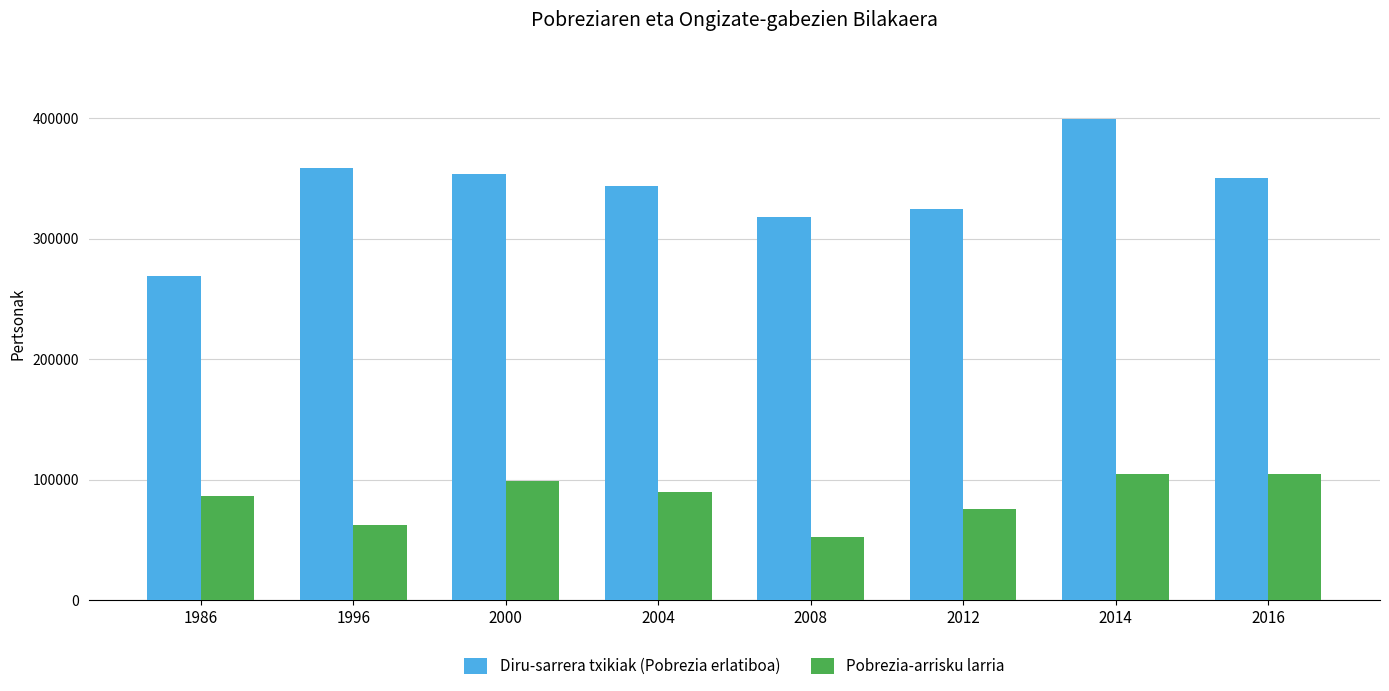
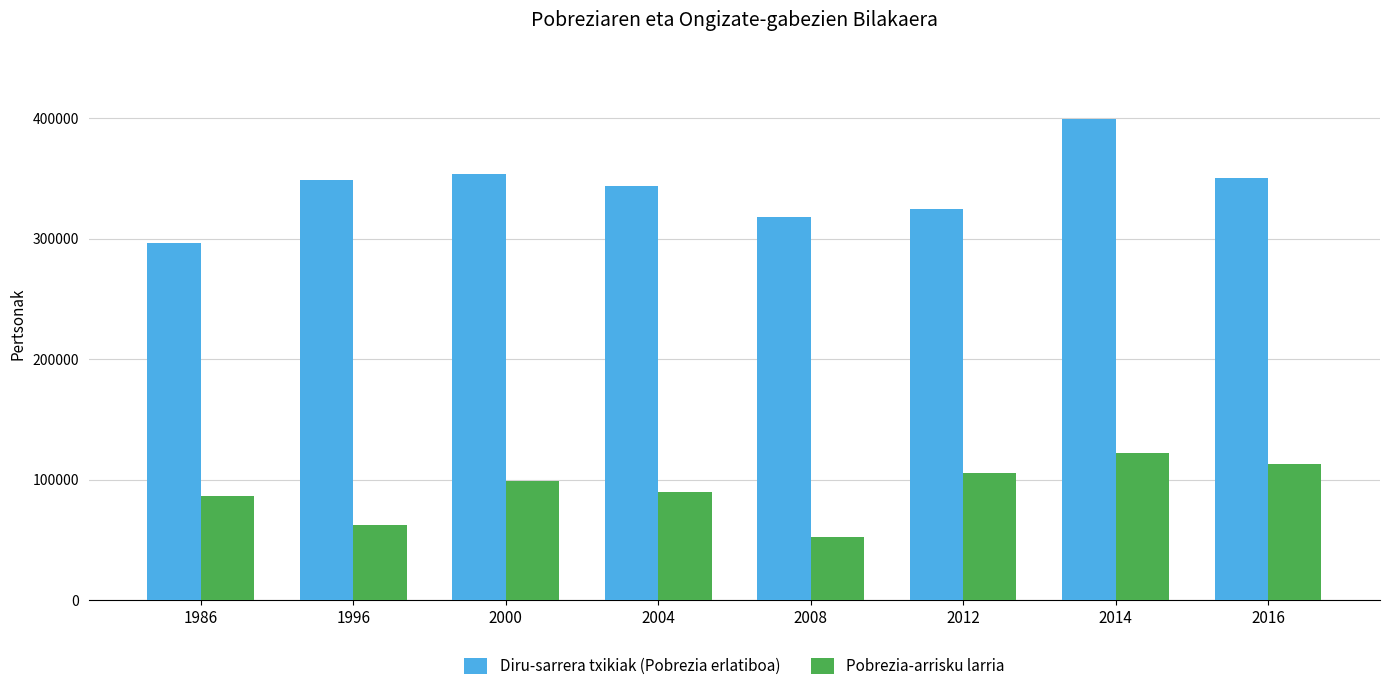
  {
    "Diru-sarrera txikiak (Pobrezia erlatiboa)": {
-     "1986": 269000,
-     "1996": 359000,
+     "1986": 296000,
+     "1996": 349000,
      "2000": 354000,
      "2004": 343000,
      "2008": 318000,
      "2012": 325000,
      "2014": 400000,
      "2016": 351000
    },
    "Pobrezia-arrisku larria": {
      "1986": 86000,
      "1996": 62000,
      "2000": 99000,
      "2004": 90000,
      "2008": 52000,
-     "2012": 75000,
-     "2014": 105000,
-     "2016": 104000
+     "2012": 106000,
+     "2014": 122000,
+     "2016": 113000
    }
  }
